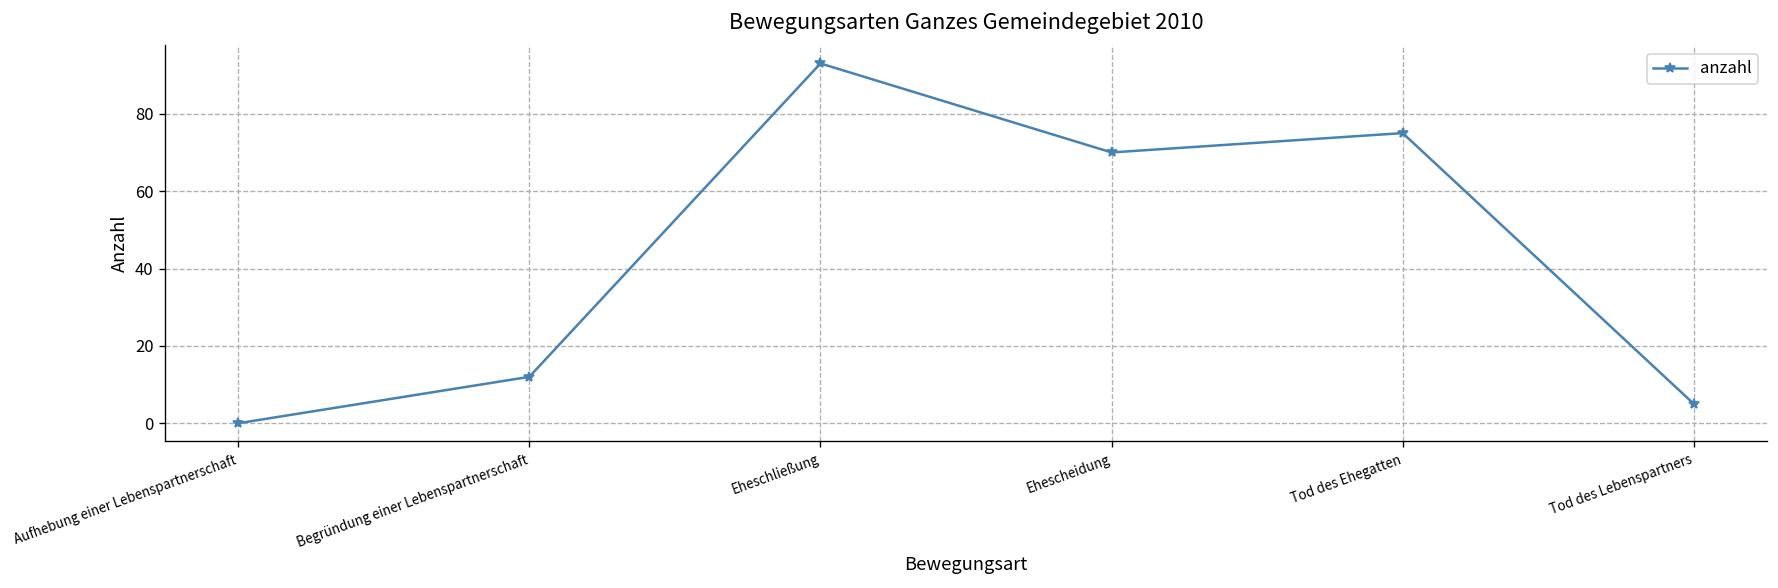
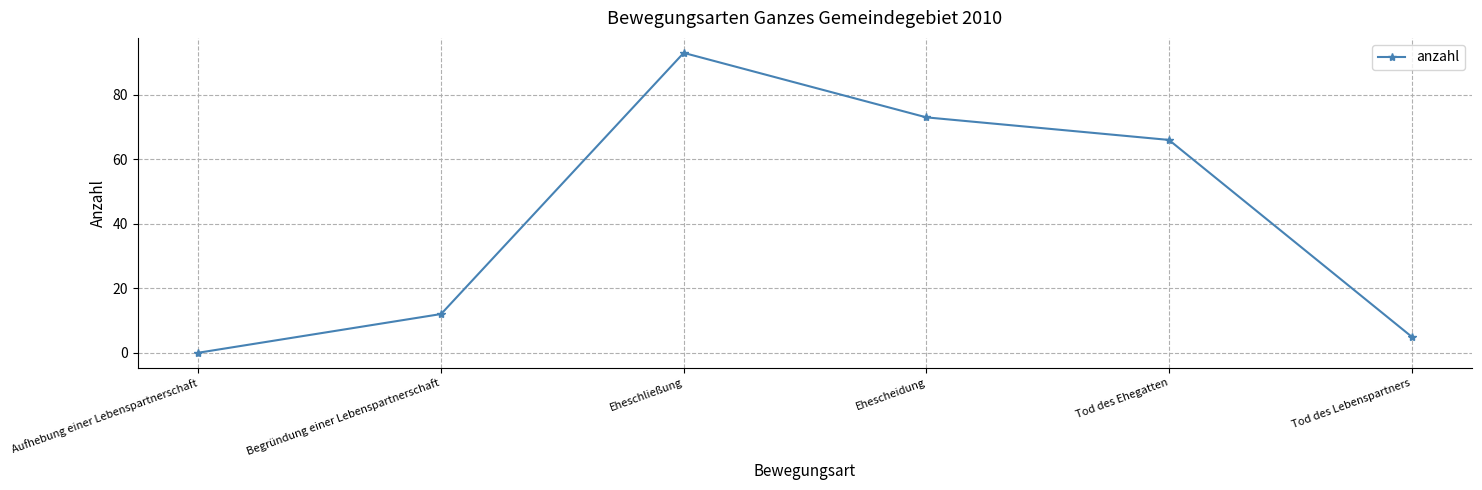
  {
    "Aufhebung einer Lebenspartnerschaft": 0,
    "Begründung einer Lebenspartnerschaft": 12,
    "Eheschließung": 93,
-   "Ehescheidung": 70,
-   "Tod des Ehegatten": 75,
+   "Ehescheidung": 73,
+   "Tod des Ehegatten": 66,
    "Tod des Lebenspartners": 5
  }
